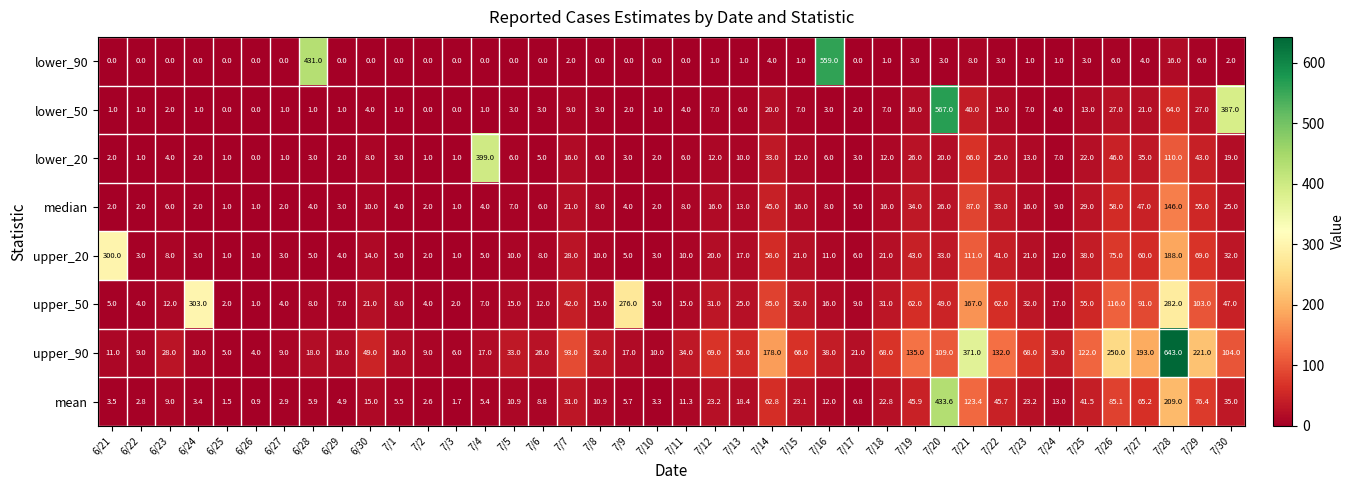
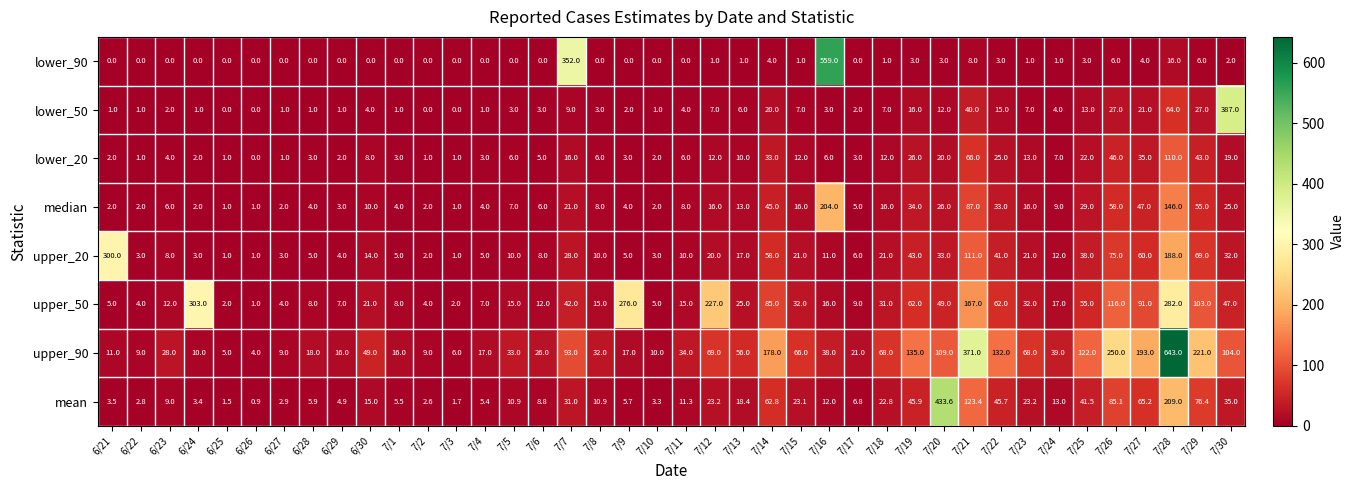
  {
    "lower_90": {
      "6/21": 0.0,
      "6/22": 0.0,
      "6/23": 0.0,
      "6/24": 0.0,
      "6/25": 0.0,
      "6/26": 0.0,
      "6/27": 0.0,
-     "6/28": 431.0,
+     "6/28": 0.0,
      "6/29": 0.0,
      "6/30": 0.0,
      "7/1": 0.0,
      "7/2": 0.0,
      "7/3": 0.0,
      "7/4": 0.0,
      "7/5": 0.0,
      "7/6": 0.0,
-     "7/7": 2.0,
+     "7/7": 352.0,
      "7/8": 0.0,
      "7/9": 0.0,
      "7/10": 0.0,
      "7/11": 0.0,
      "7/12": 1.0,
      "7/13": 1.0,
      "7/14": 4.0,
      "7/15": 1.0,
      "7/16": 559.0,
      "7/17": 0.0,
      "7/18": 1.0,
      "7/19": 3.0,
      "7/20": 3.0,
      "7/21": 8.0,
      "7/22": 3.0,
      "7/23": 1.0,
      "7/24": 1.0,
      "7/25": 3.0,
      "7/26": 6.0,
      "7/27": 4.0,
      "7/28": 16.0,
      "7/29": 6.0,
      "7/30": 2.0
    },
    "lower_50": {
      "6/21": 1.0,
      "6/22": 1.0,
      "6/23": 2.0,
      "6/24": 1.0,
      "6/25": 0.0,
      "6/26": 0.0,
      "6/27": 1.0,
      "6/28": 1.0,
      "6/29": 1.0,
      "6/30": 4.0,
      "7/1": 1.0,
      "7/2": 0.0,
      "7/3": 0.0,
      "7/4": 1.0,
      "7/5": 3.0,
      "7/6": 3.0,
      "7/7": 9.0,
      "7/8": 3.0,
      "7/9": 2.0,
      "7/10": 1.0,
      "7/11": 4.0,
      "7/12": 7.0,
      "7/13": 6.0,
      "7/14": 20.0,
      "7/15": 7.0,
      "7/16": 3.0,
      "7/17": 2.0,
      "7/18": 7.0,
      "7/19": 16.0,
-     "7/20": 567.0,
+     "7/20": 12.0,
      "7/21": 40.0,
      "7/22": 15.0,
      "7/23": 7.0,
      "7/24": 4.0,
      "7/25": 13.0,
      "7/26": 27.0,
      "7/27": 21.0,
      "7/28": 64.0,
      "7/29": 27.0,
      "7/30": 387.0
    },
    "lower_20": {
      "6/21": 2.0,
      "6/22": 1.0,
      "6/23": 4.0,
      "6/24": 2.0,
      "6/25": 1.0,
      "6/26": 0.0,
      "6/27": 1.0,
      "6/28": 3.0,
      "6/29": 2.0,
      "6/30": 8.0,
      "7/1": 3.0,
      "7/2": 1.0,
      "7/3": 1.0,
-     "7/4": 399.0,
+     "7/4": 3.0,
      "7/5": 6.0,
      "7/6": 5.0,
      "7/7": 16.0,
      "7/8": 6.0,
      "7/9": 3.0,
      "7/10": 2.0,
      "7/11": 6.0,
      "7/12": 12.0,
      "7/13": 10.0,
      "7/14": 33.0,
      "7/15": 12.0,
      "7/16": 6.0,
      "7/17": 3.0,
      "7/18": 12.0,
      "7/19": 26.0,
      "7/20": 20.0,
      "7/21": 66.0,
      "7/22": 25.0,
      "7/23": 13.0,
      "7/24": 7.0,
      "7/25": 22.0,
      "7/26": 46.0,
      "7/27": 35.0,
      "7/28": 110.0,
      "7/29": 43.0,
      "7/30": 19.0
    },
    "median": {
      "6/21": 2.0,
      "6/22": 2.0,
      "6/23": 6.0,
      "6/24": 2.0,
      "6/25": 1.0,
      "6/26": 1.0,
      "6/27": 2.0,
      "6/28": 4.0,
      "6/29": 3.0,
      "6/30": 10.0,
      "7/1": 4.0,
      "7/2": 2.0,
      "7/3": 1.0,
      "7/4": 4.0,
      "7/5": 7.0,
      "7/6": 6.0,
      "7/7": 21.0,
      "7/8": 8.0,
      "7/9": 4.0,
      "7/10": 2.0,
      "7/11": 8.0,
      "7/12": 16.0,
      "7/13": 13.0,
      "7/14": 45.0,
      "7/15": 16.0,
-     "7/16": 8.0,
+     "7/16": 204.0,
      "7/17": 5.0,
      "7/18": 16.0,
      "7/19": 34.0,
      "7/20": 26.0,
      "7/21": 87.0,
      "7/22": 33.0,
      "7/23": 16.0,
      "7/24": 9.0,
      "7/25": 29.0,
      "7/26": 58.0,
      "7/27": 47.0,
      "7/28": 146.0,
      "7/29": 55.0,
      "7/30": 25.0
    },
    "upper_50": {
      "6/21": 5.0,
      "6/22": 4.0,
      "6/23": 12.0,
      "6/24": 303.0,
      "6/25": 2.0,
      "6/26": 1.0,
      "6/27": 4.0,
      "6/28": 8.0,
      "6/29": 7.0,
      "6/30": 21.0,
      "7/1": 8.0,
      "7/2": 4.0,
      "7/3": 2.0,
      "7/4": 7.0,
      "7/5": 15.0,
      "7/6": 12.0,
      "7/7": 42.0,
      "7/8": 15.0,
      "7/9": 276.0,
      "7/10": 5.0,
      "7/11": 15.0,
-     "7/12": 31.0,
+     "7/12": 227.0,
      "7/13": 25.0,
      "7/14": 85.0,
      "7/15": 32.0,
      "7/16": 16.0,
      "7/17": 9.0,
      "7/18": 31.0,
      "7/19": 62.0,
      "7/20": 49.0,
      "7/21": 167.0,
      "7/22": 62.0,
      "7/23": 32.0,
      "7/24": 17.0,
      "7/25": 55.0,
      "7/26": 116.0,
      "7/27": 91.0,
      "7/28": 282.0,
      "7/29": 103.0,
      "7/30": 47.0
    }
  }
